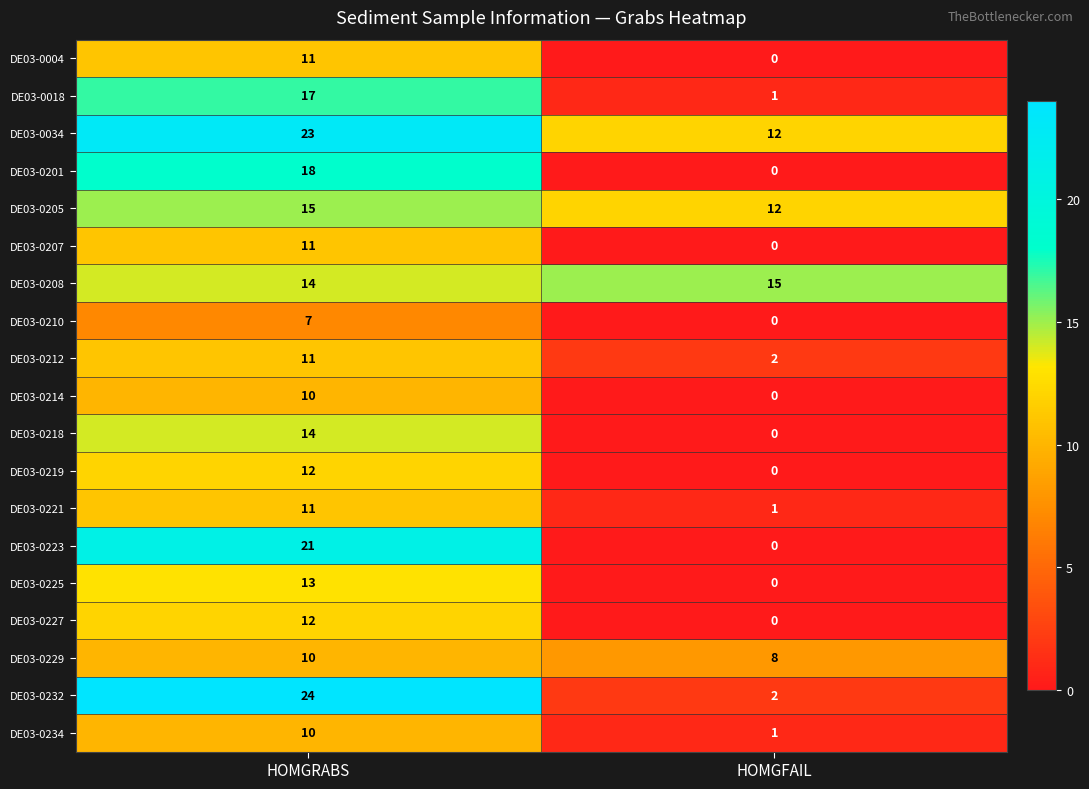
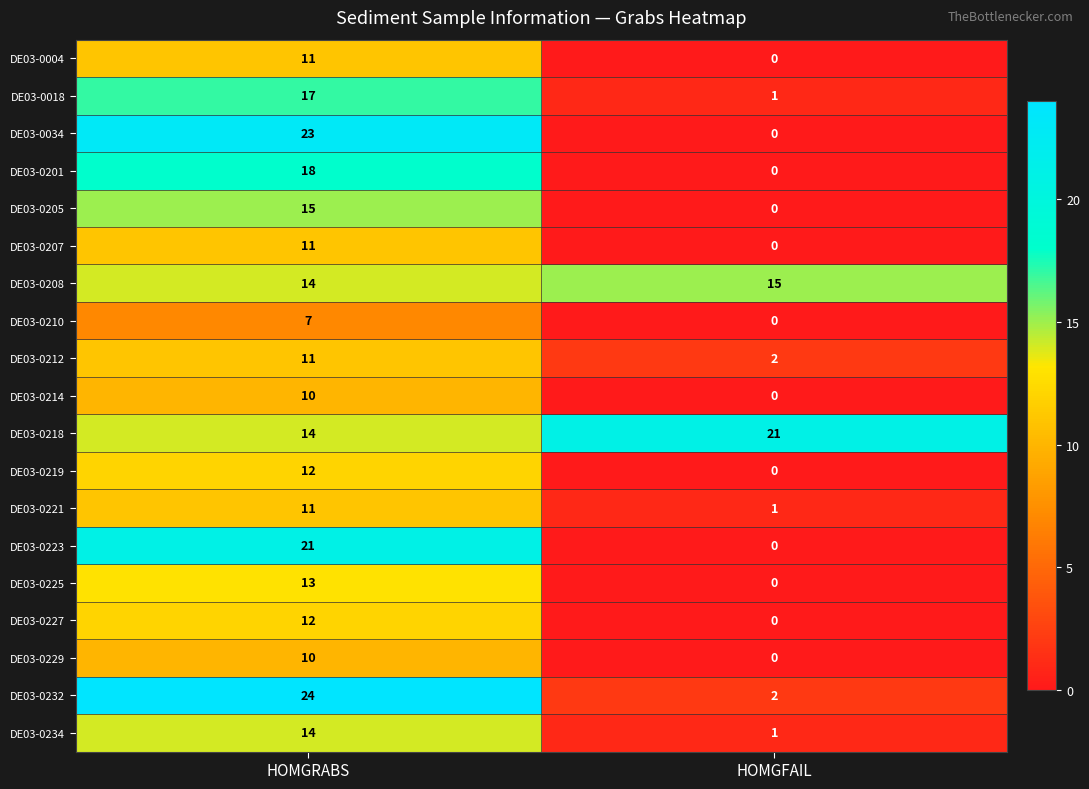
  {
    "DE03-0004": {
      "HOMGRABS": 11,
      "HOMGFAIL": 0
    },
    "DE03-0018": {
      "HOMGRABS": 17,
      "HOMGFAIL": 1
    },
    "DE03-0034": {
      "HOMGRABS": 23,
-     "HOMGFAIL": 12
+     "HOMGFAIL": 0
    },
    "DE03-0201": {
      "HOMGRABS": 18,
      "HOMGFAIL": 0
    },
    "DE03-0205": {
      "HOMGRABS": 15,
-     "HOMGFAIL": 12
+     "HOMGFAIL": 0
    },
    "DE03-0207": {
      "HOMGRABS": 11,
      "HOMGFAIL": 0
    },
    "DE03-0208": {
      "HOMGRABS": 14,
      "HOMGFAIL": 15
    },
    "DE03-0210": {
      "HOMGRABS": 7,
      "HOMGFAIL": 0
    },
    "DE03-0212": {
      "HOMGRABS": 11,
      "HOMGFAIL": 2
    },
    "DE03-0214": {
      "HOMGRABS": 10,
      "HOMGFAIL": 0
    },
    "DE03-0218": {
      "HOMGRABS": 14,
-     "HOMGFAIL": 0
+     "HOMGFAIL": 21
    },
    "DE03-0219": {
      "HOMGRABS": 12,
      "HOMGFAIL": 0
    },
    "DE03-0221": {
      "HOMGRABS": 11,
      "HOMGFAIL": 1
    },
    "DE03-0223": {
      "HOMGRABS": 21,
      "HOMGFAIL": 0
    },
    "DE03-0225": {
      "HOMGRABS": 13,
      "HOMGFAIL": 0
    },
    "DE03-0227": {
      "HOMGRABS": 12,
      "HOMGFAIL": 0
    },
    "DE03-0229": {
      "HOMGRABS": 10,
-     "HOMGFAIL": 8
+     "HOMGFAIL": 0
    },
    "DE03-0232": {
      "HOMGRABS": 24,
      "HOMGFAIL": 2
    },
    "DE03-0234": {
-     "HOMGRABS": 10,
+     "HOMGRABS": 14,
      "HOMGFAIL": 1
    }
  }
